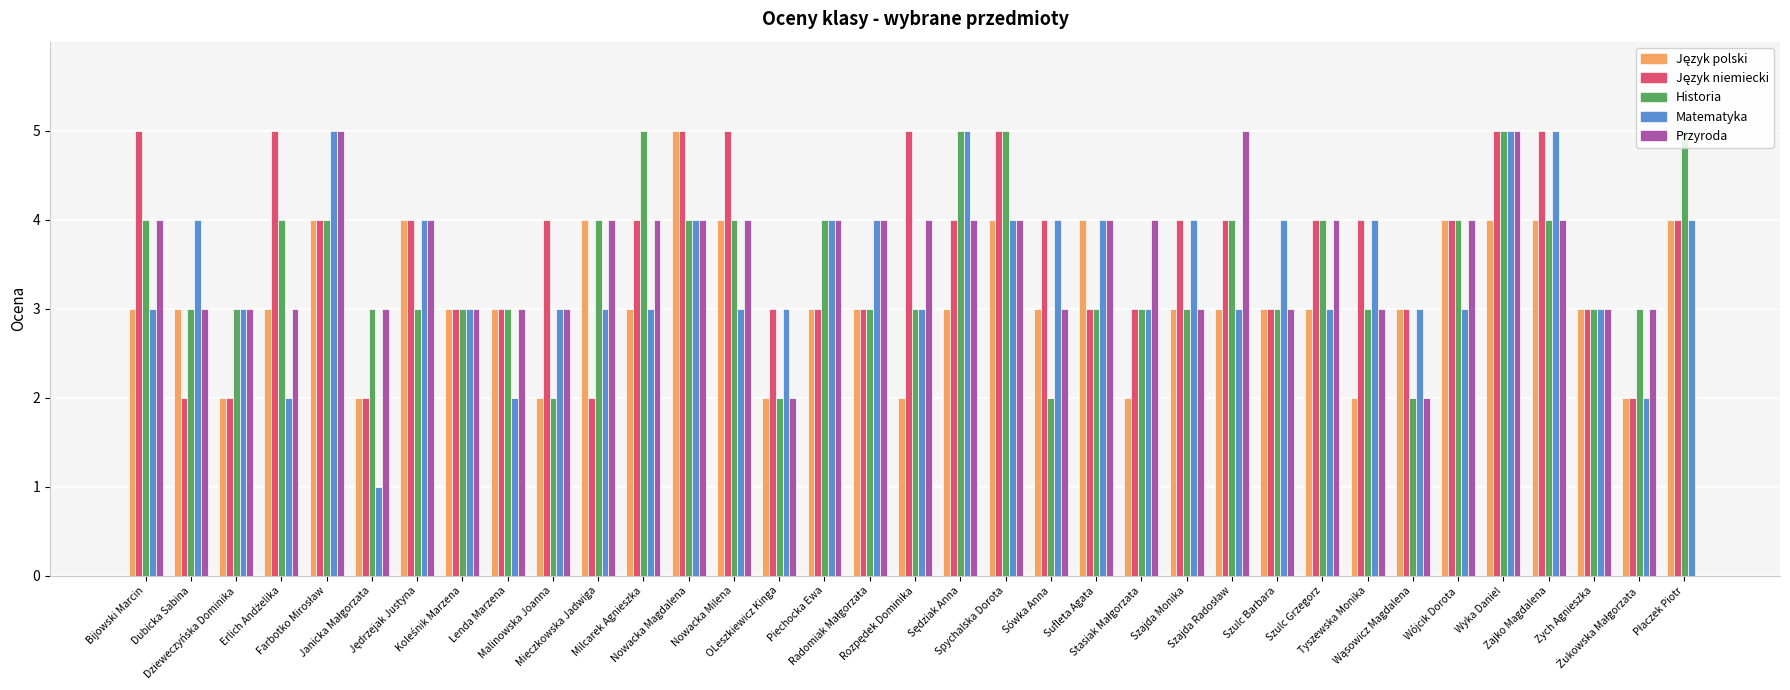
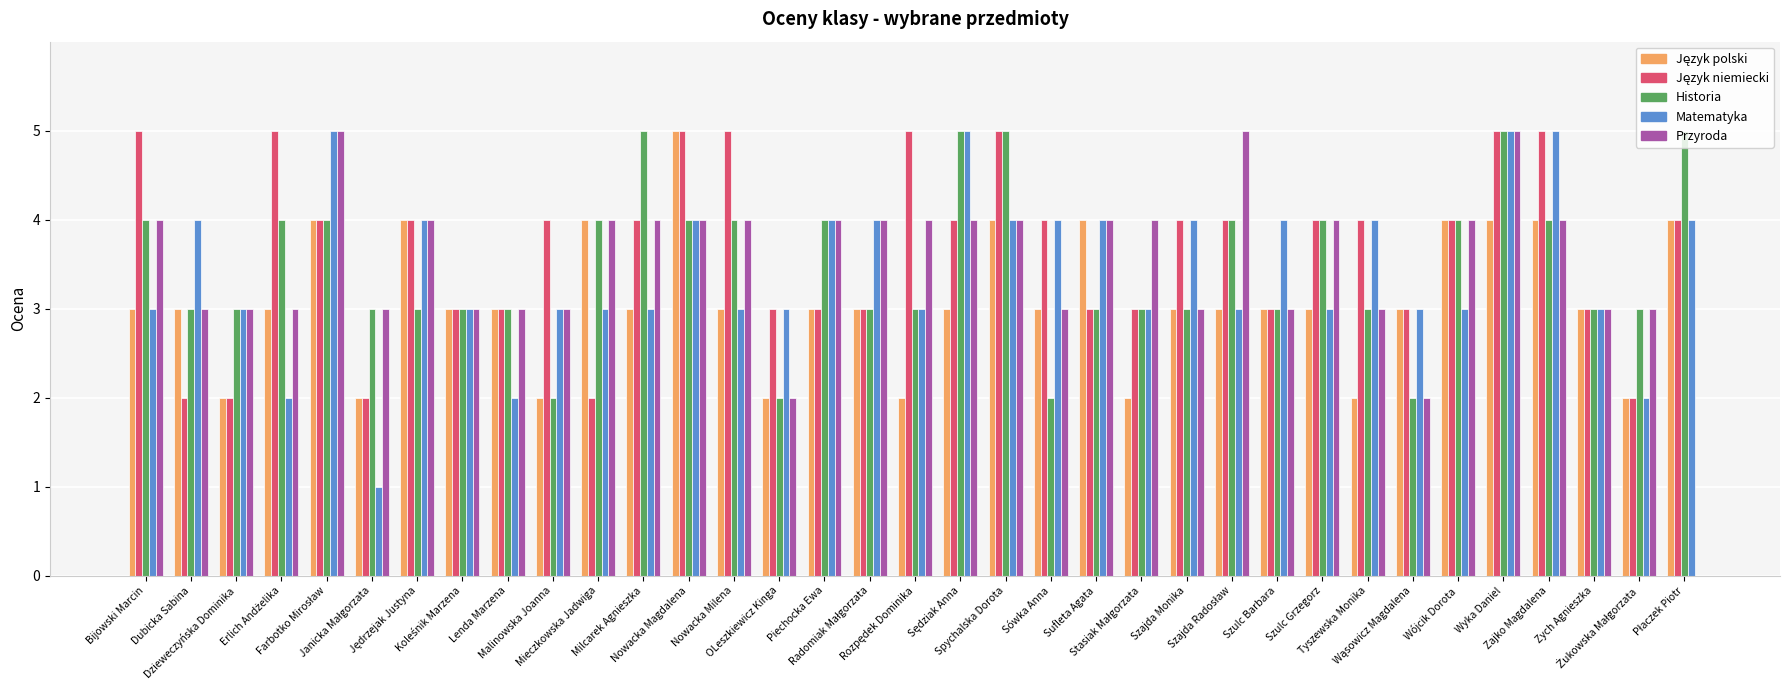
  {
    "Język polski": {
      "Bijowski Marcin": 3,
      "Dubicka Sabina": 3,
      "Dzieweczyńska Dominika": 2,
      "Erlich Andżelika": 3,
      "Farbotko Mirosław": 4,
      "Janicka Małgorzata": 2,
      "Jędrzejak Justyna": 4,
      "Koleśnik Marzena": 3,
      "Lenda Marzena": 3,
      "Malinowska Joanna": 2,
      "Mieczkowska Jadwiga": 4,
      "Milcarek Agnieszka": 3,
      "Nowacka Magdalena": 5,
-     "Nowacka Milena": 4,
+     "Nowacka Milena": 3,
      "OLeszkiewicz Kinga": 2,
      "Piechocka Ewa": 3,
      "Radomiak Małgorzata": 3,
      "Rozpędek Dominika": 2,
      "Sędziak Anna": 3,
      "Spychalska Dorota": 4,
      "Sówka Anna": 3,
      "Sufleta Agata": 4,
      "Stasiak Małgorzata": 2,
      "Szajda Monika": 3,
      "Szajda Radosław": 3,
      "Szulc Barbara": 3,
      "Szulc Grzegorz": 3,
      "Tyszewska Monika": 2,
      "Wąsowicz Magdalena": 3,
      "Wójcik Dorota": 4,
      "Wyka Daniel": 4,
      "Zajko Magdalena": 4,
      "Zych Agnieszka": 3,
      "Żukowska Małgorzata": 2,
      "Płaczek Piotr": 4
    },
    "Język niemiecki": {
      "Bijowski Marcin": 5,
      "Dubicka Sabina": 2,
      "Dzieweczyńska Dominika": 2,
      "Erlich Andżelika": 5,
      "Farbotko Mirosław": 4,
      "Janicka Małgorzata": 2,
      "Jędrzejak Justyna": 4,
      "Koleśnik Marzena": 3,
      "Lenda Marzena": 3,
      "Malinowska Joanna": 4,
      "Mieczkowska Jadwiga": 2,
      "Milcarek Agnieszka": 4,
      "Nowacka Magdalena": 5,
      "Nowacka Milena": 5,
      "OLeszkiewicz Kinga": 3,
      "Piechocka Ewa": 3,
      "Radomiak Małgorzata": 3,
      "Rozpędek Dominika": 5,
      "Sędziak Anna": 4,
      "Spychalska Dorota": 5,
      "Sówka Anna": 4,
      "Sufleta Agata": 3,
      "Stasiak Małgorzata": 3,
      "Szajda Monika": 4,
      "Szajda Radosław": 4,
      "Szulc Barbara": 3,
      "Szulc Grzegorz": 4,
      "Tyszewska Monika": 4,
      "Wąsowicz Magdalena": 3,
      "Wójcik Dorota": 4,
      "Wyka Daniel": 5,
      "Zajko Magdalena": 5,
      "Zych Agnieszka": 3,
      "Żukowska Małgorzata": 2,
      "Płaczek Piotr": 4
    },
    "Historia": {
      "Bijowski Marcin": 4,
      "Dubicka Sabina": 3,
      "Dzieweczyńska Dominika": 3,
      "Erlich Andżelika": 4,
      "Farbotko Mirosław": 4,
      "Janicka Małgorzata": 3,
      "Jędrzejak Justyna": 3,
      "Koleśnik Marzena": 3,
      "Lenda Marzena": 3,
      "Malinowska Joanna": 2,
      "Mieczkowska Jadwiga": 4,
      "Milcarek Agnieszka": 5,
      "Nowacka Magdalena": 4,
      "Nowacka Milena": 4,
      "OLeszkiewicz Kinga": 2,
      "Piechocka Ewa": 4,
      "Radomiak Małgorzata": 3,
      "Rozpędek Dominika": 3,
      "Sędziak Anna": 5,
      "Spychalska Dorota": 5,
      "Sówka Anna": 2,
      "Sufleta Agata": 3,
      "Stasiak Małgorzata": 3,
      "Szajda Monika": 3,
      "Szajda Radosław": 4,
      "Szulc Barbara": 3,
      "Szulc Grzegorz": 4,
      "Tyszewska Monika": 3,
      "Wąsowicz Magdalena": 2,
      "Wójcik Dorota": 4,
      "Wyka Daniel": 5,
      "Zajko Magdalena": 4,
      "Zych Agnieszka": 3,
      "Żukowska Małgorzata": 3
    },
    "Matematyka": {
      "Bijowski Marcin": 3,
      "Dubicka Sabina": 4,
      "Dzieweczyńska Dominika": 3,
      "Erlich Andżelika": 2,
      "Farbotko Mirosław": 5,
      "Janicka Małgorzata": 1,
      "Jędrzejak Justyna": 4,
      "Koleśnik Marzena": 3,
      "Lenda Marzena": 2,
      "Malinowska Joanna": 3,
      "Mieczkowska Jadwiga": 3,
      "Milcarek Agnieszka": 3,
      "Nowacka Magdalena": 4,
      "Nowacka Milena": 3,
      "OLeszkiewicz Kinga": 3,
      "Piechocka Ewa": 4,
      "Radomiak Małgorzata": 4,
      "Rozpędek Dominika": 3,
      "Sędziak Anna": 5,
      "Spychalska Dorota": 4,
      "Sówka Anna": 4,
      "Sufleta Agata": 4,
      "Stasiak Małgorzata": 3,
      "Szajda Monika": 4,
      "Szajda Radosław": 3,
      "Szulc Barbara": 4,
      "Szulc Grzegorz": 3,
      "Tyszewska Monika": 4,
      "Wąsowicz Magdalena": 3,
      "Wójcik Dorota": 3,
      "Wyka Daniel": 5,
      "Zajko Magdalena": 5,
      "Zych Agnieszka": 3,
      "Żukowska Małgorzata": 2,
      "Płaczek Piotr": 4
    },
    "Przyroda": {
      "Bijowski Marcin": 4,
      "Dubicka Sabina": 3,
      "Dzieweczyńska Dominika": 3,
      "Erlich Andżelika": 3,
      "Farbotko Mirosław": 5,
      "Janicka Małgorzata": 3,
      "Jędrzejak Justyna": 4,
      "Koleśnik Marzena": 3,
      "Lenda Marzena": 3,
      "Malinowska Joanna": 3,
      "Mieczkowska Jadwiga": 4,
      "Milcarek Agnieszka": 4,
      "Nowacka Magdalena": 4,
      "Nowacka Milena": 4,
      "OLeszkiewicz Kinga": 2,
      "Piechocka Ewa": 4,
      "Radomiak Małgorzata": 4,
      "Rozpędek Dominika": 4,
      "Sędziak Anna": 4,
      "Spychalska Dorota": 4,
      "Sówka Anna": 3,
      "Sufleta Agata": 4,
      "Stasiak Małgorzata": 4,
      "Szajda Monika": 3,
      "Szajda Radosław": 5,
      "Szulc Barbara": 3,
      "Szulc Grzegorz": 4,
      "Tyszewska Monika": 3,
      "Wąsowicz Magdalena": 2,
      "Wójcik Dorota": 4,
      "Wyka Daniel": 5,
      "Zajko Magdalena": 4,
      "Zych Agnieszka": 3,
      "Żukowska Małgorzata": 3,
      "Płaczek Piotr": 0
    }
  }
